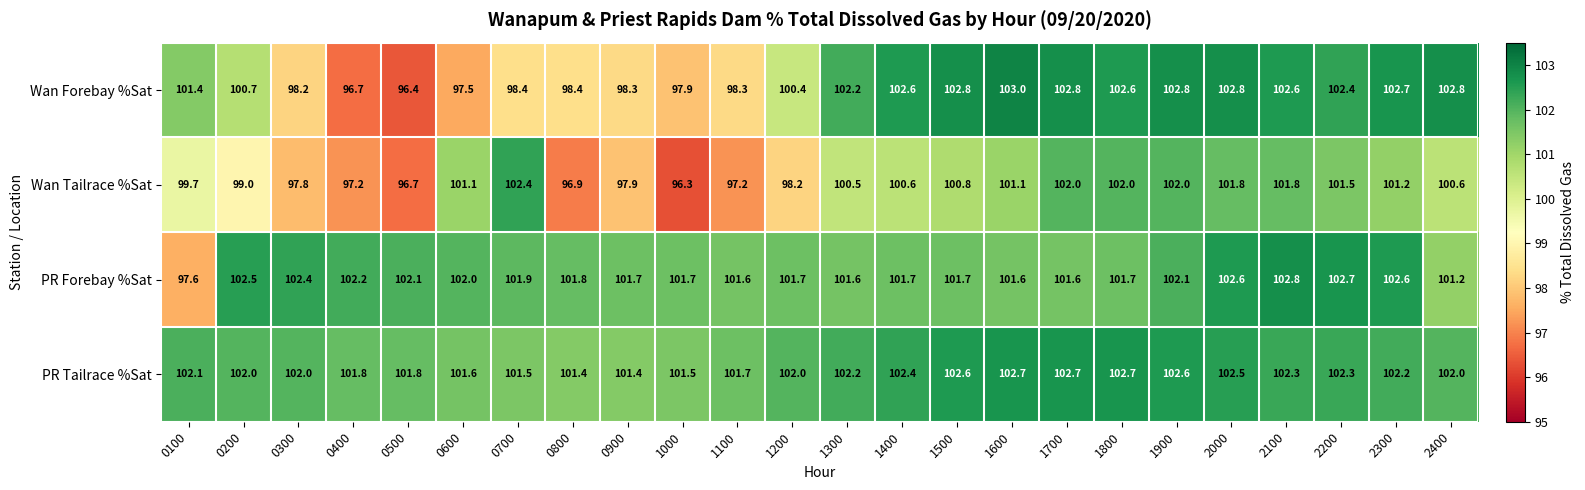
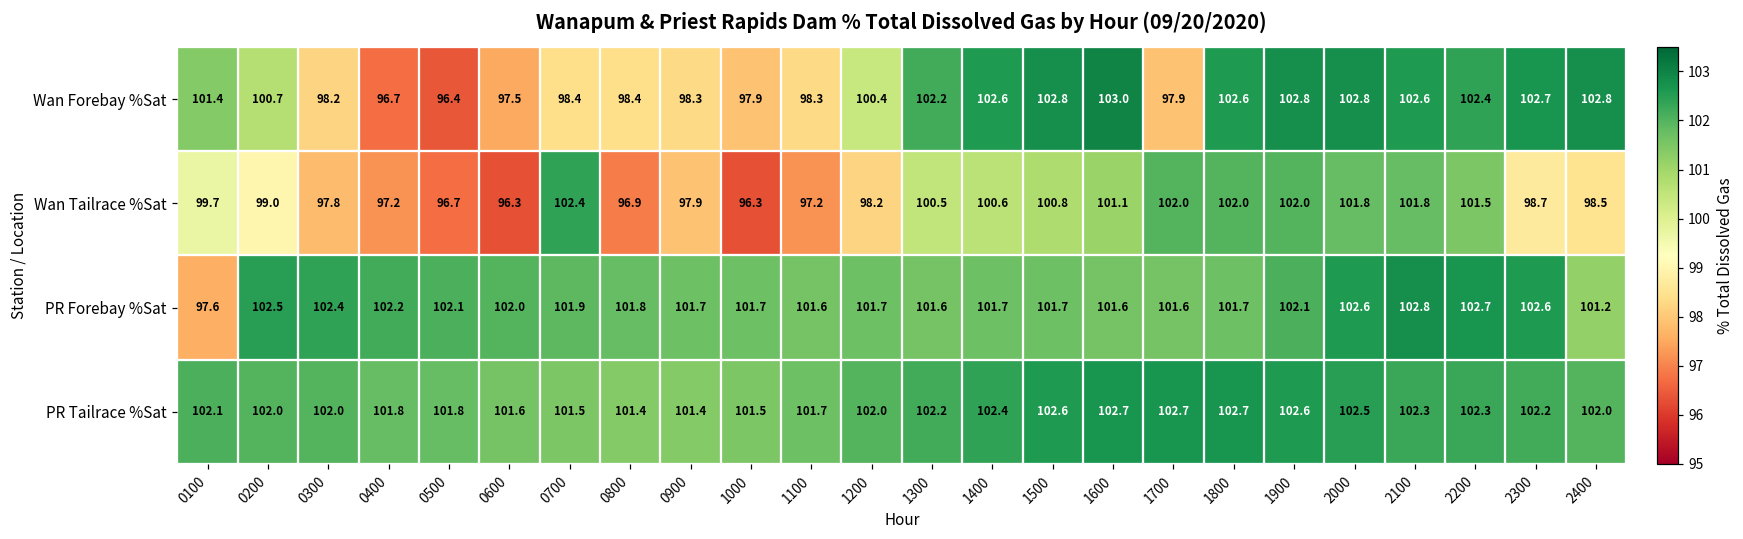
  {
    "Wan Forebay %Sat": {
      "0100": 101.4,
      "0200": 100.7,
      "0300": 98.2,
      "0400": 96.7,
      "0500": 96.4,
      "0600": 97.5,
      "0700": 98.4,
      "0800": 98.4,
      "0900": 98.3,
      "1000": 97.9,
      "1100": 98.3,
      "1200": 100.4,
      "1300": 102.2,
      "1400": 102.6,
      "1500": 102.8,
      "1600": 103.0,
-     "1700": 102.8,
+     "1700": 97.9,
      "1800": 102.6,
      "1900": 102.8,
      "2000": 102.8,
      "2100": 102.6,
      "2200": 102.4,
      "2300": 102.7,
      "2400": 102.8
    },
    "Wan Tailrace %Sat": {
      "0100": 99.7,
      "0200": 99.0,
      "0300": 97.8,
      "0400": 97.2,
      "0500": 96.7,
-     "0600": 101.1,
+     "0600": 96.3,
      "0700": 102.4,
      "0800": 96.9,
      "0900": 97.9,
      "1000": 96.3,
      "1100": 97.2,
      "1200": 98.2,
      "1300": 100.5,
      "1400": 100.6,
      "1500": 100.8,
      "1600": 101.1,
      "1700": 102.0,
      "1800": 102.0,
      "1900": 102.0,
      "2000": 101.8,
      "2100": 101.8,
      "2200": 101.5,
-     "2300": 101.2,
-     "2400": 100.6
+     "2300": 98.7,
+     "2400": 98.5
    },
    "PR Forebay %Sat": {
      "0100": 97.6,
      "0200": 102.5,
      "0300": 102.4,
      "0400": 102.2,
      "0500": 102.1,
      "0600": 102.0,
      "0700": 101.9,
      "0800": 101.8,
      "0900": 101.7,
      "1000": 101.7,
      "1100": 101.6,
      "1200": 101.7,
      "1300": 101.6,
      "1400": 101.7,
      "1500": 101.7,
      "1600": 101.6,
      "1700": 101.6,
      "1800": 101.7,
      "1900": 102.1,
      "2000": 102.6,
      "2100": 102.8,
      "2200": 102.7,
      "2300": 102.6,
      "2400": 101.2
    },
    "PR Tailrace %Sat": {
      "0100": 102.1,
      "0200": 102.0,
      "0300": 102.0,
      "0400": 101.8,
      "0500": 101.8,
      "0600": 101.6,
      "0700": 101.5,
      "0800": 101.4,
      "0900": 101.4,
      "1000": 101.5,
      "1100": 101.7,
      "1200": 102.0,
      "1300": 102.2,
      "1400": 102.4,
      "1500": 102.6,
      "1600": 102.7,
      "1700": 102.7,
      "1800": 102.7,
      "1900": 102.6,
      "2000": 102.5,
      "2100": 102.3,
      "2200": 102.3,
      "2300": 102.2,
      "2400": 102.0
    }
  }
